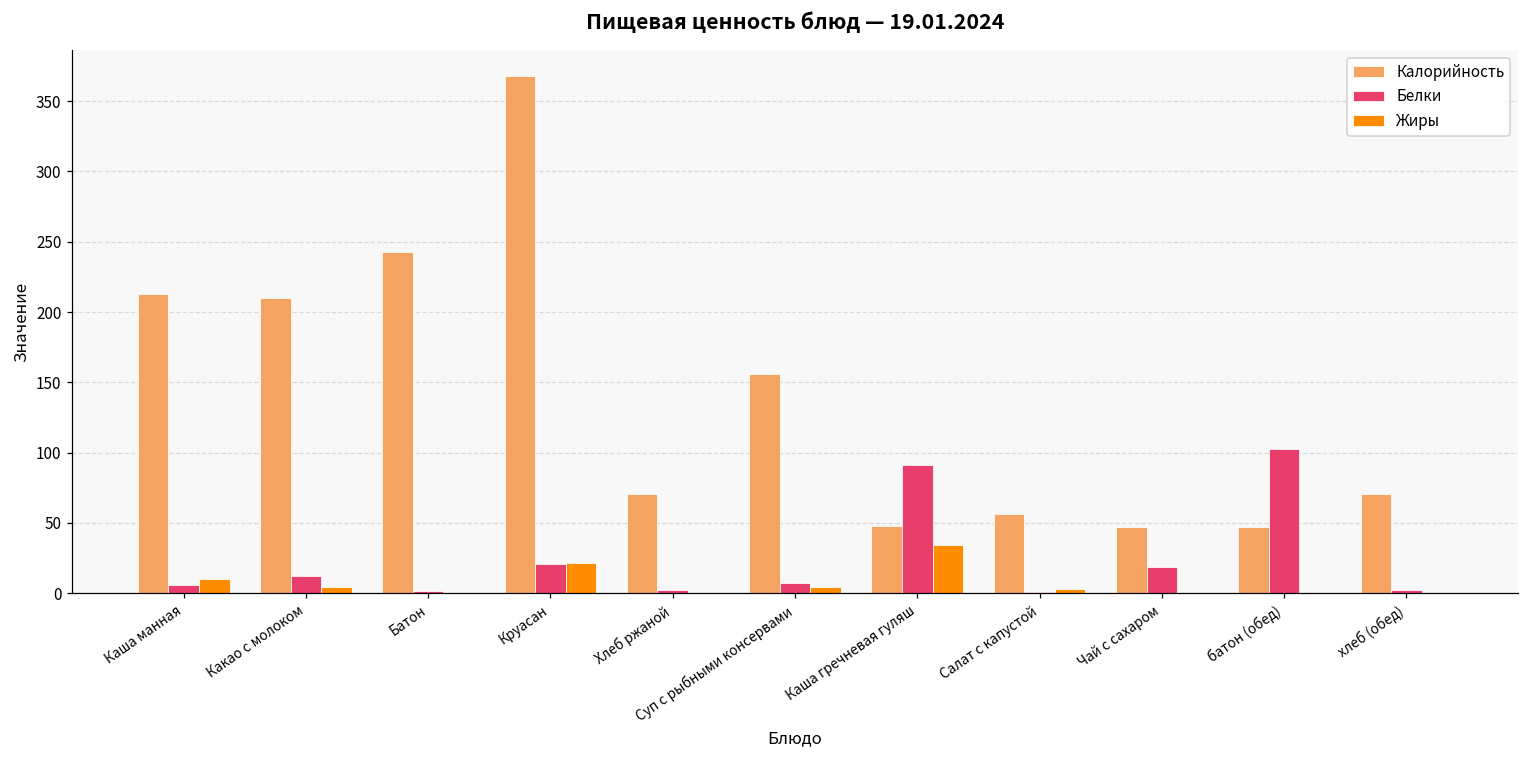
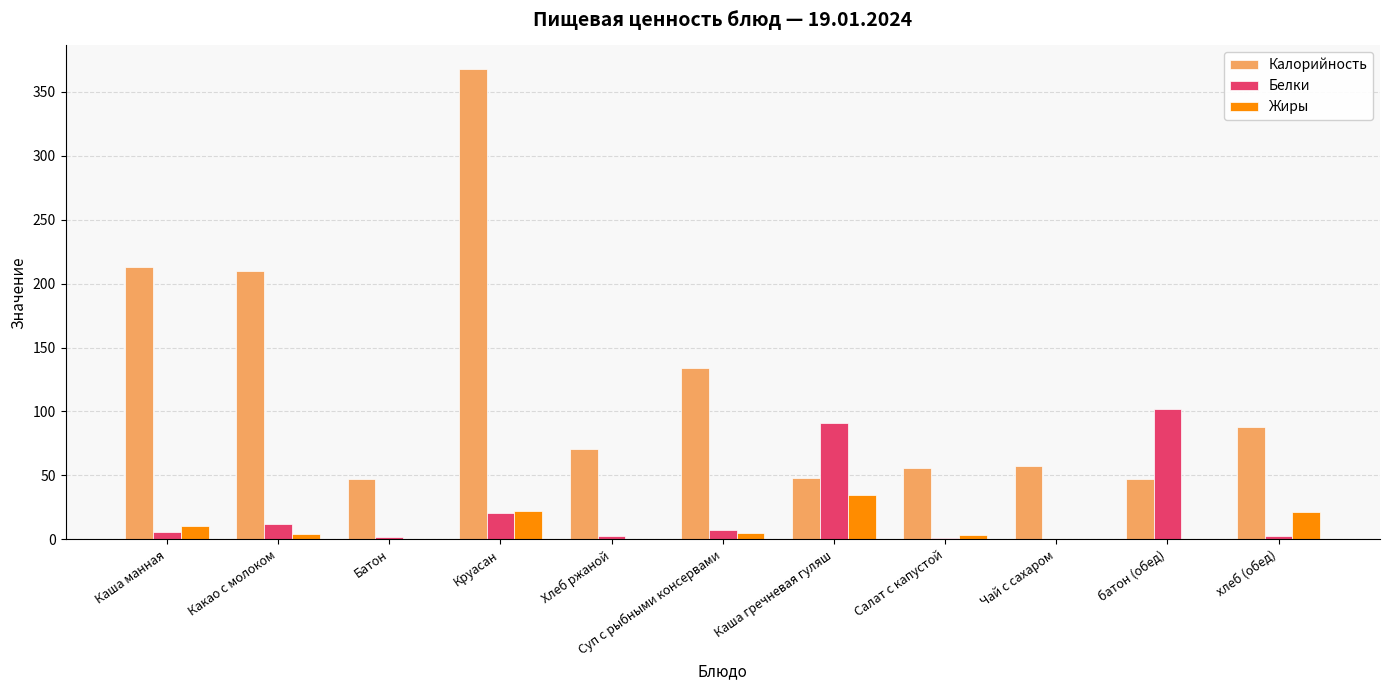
  {
    "Калорийность": {
      "Каша манная": 213,
      "Какао с молоком": 210,
-     "Батон": 243,
+     "Батон": 47,
      "Круасан": 368,
      "Хлеб ржаной": 71,
-     "Суп с рыбными консервами": 156,
+     "Суп с рыбными консервами": 134,
      "Каша гречневая гуляш": 48,
      "Салат с капустой": 56,
-     "Чай с сахаром": 47,
+     "Чай с сахаром": 57,
      "батон (обед)": 47,
-     "хлеб (обед)": 71
+     "хлеб (обед)": 88
    },
    "Белки": {
      "Каша манная": 6,
      "Какао с молоком": 12,
      "Круасан": 21,
      "Хлеб ржаной": 2,
      "Суп с рыбными консервами": 7,
      "Каша гречневая гуляш": 91,
-     "Чай с сахаром": 19,
+     "Чай с сахаром": 0,
      "батон (обед)": 102,
      "хлеб (обед)": 2
    },
    "Жиры": {
      "Каша манная": 10,
      "Какао с молоком": 4,
      "Круасан": 22,
      "Суп с рыбными консервами": 5,
      "Каша гречневая гуляш": 35,
      "Салат с капустой": 3,
      "Чай с сахаром": 0,
-     "хлеб (обед)": 0
+     "хлеб (обед)": 21
    }
  }
